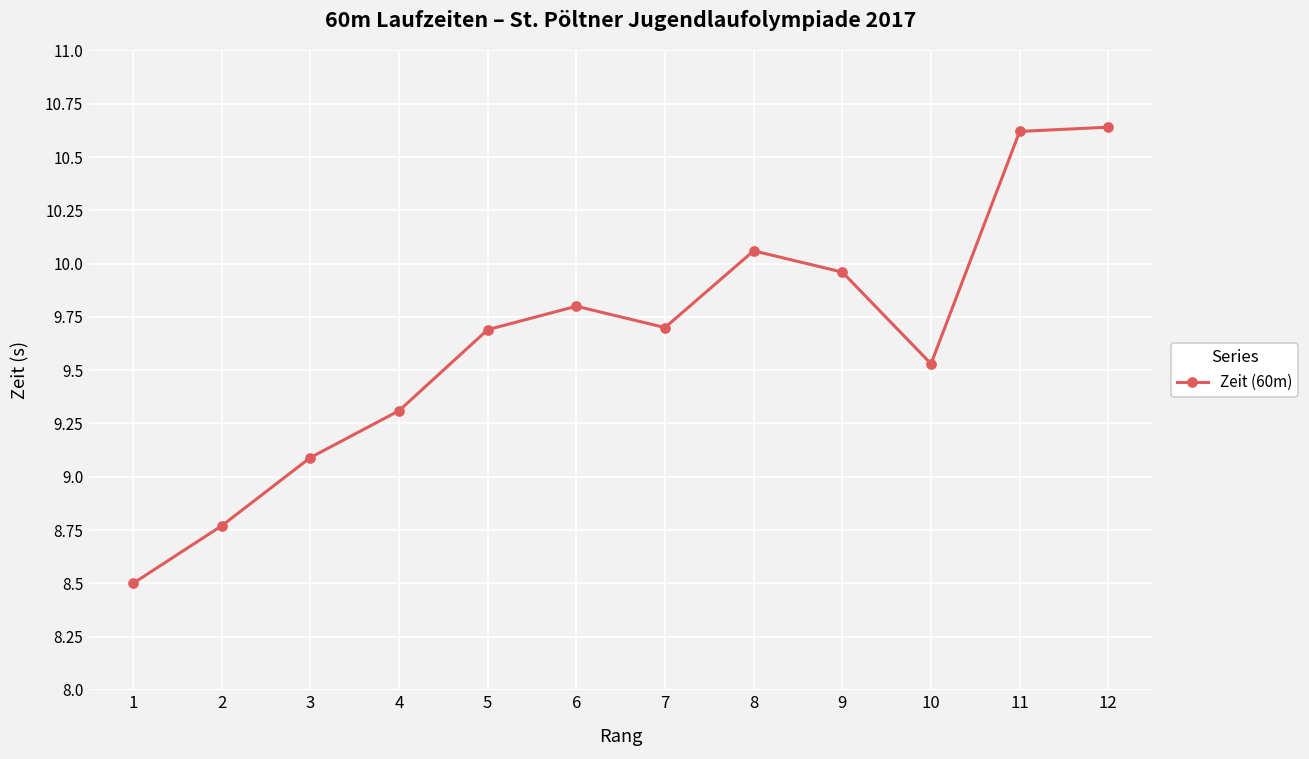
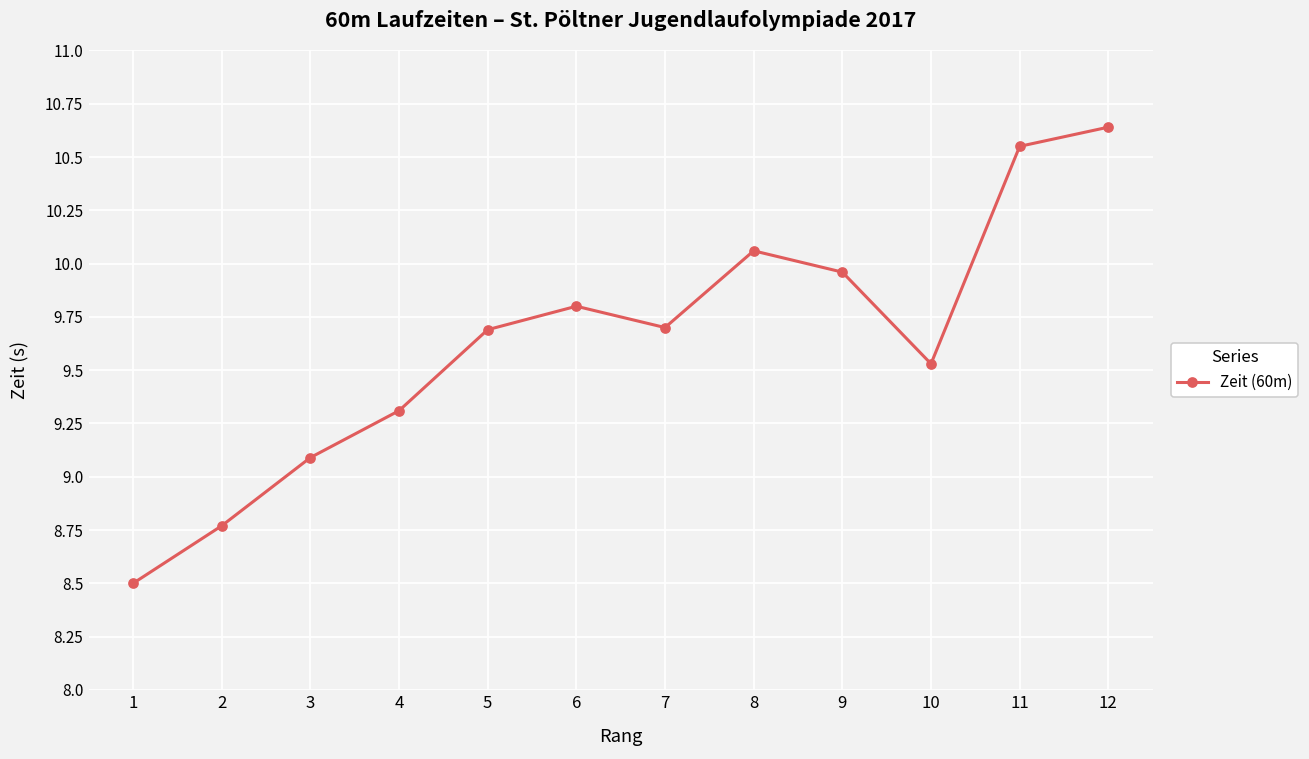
  {
    "1": 8.50,
    "2": 8.77,
    "3": 9.09,
    "4": 9.31,
    "5": 9.69,
    "6": 9.80,
    "7": 9.70,
    "8": 10.06,
    "9": 9.96,
    "10": 9.53,
-   "11": 10.62,
+   "11": 10.55,
    "12": 10.64
  }
